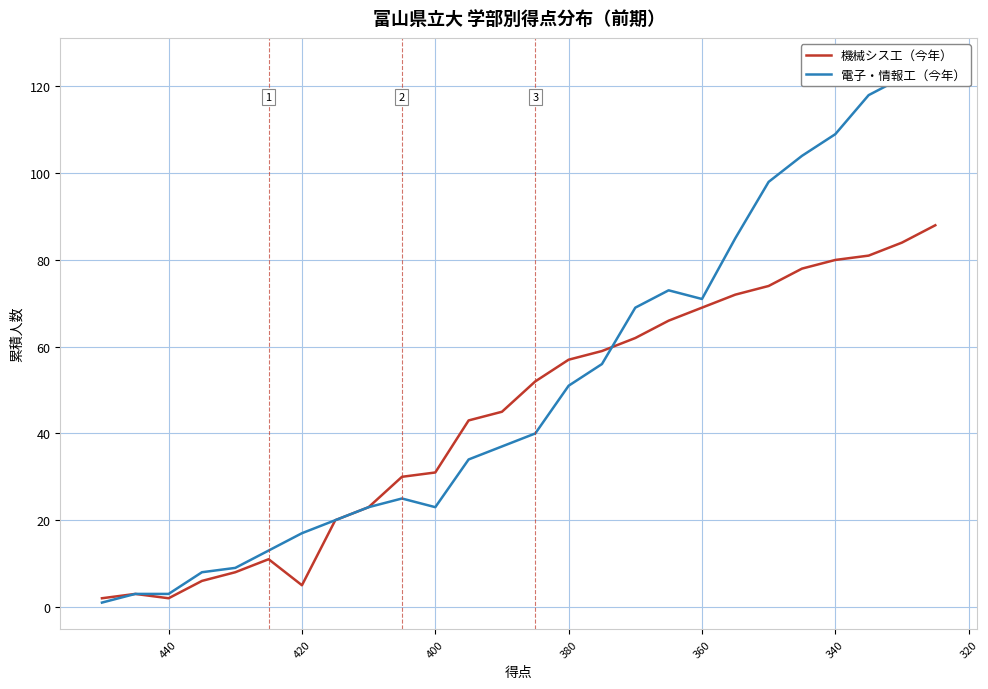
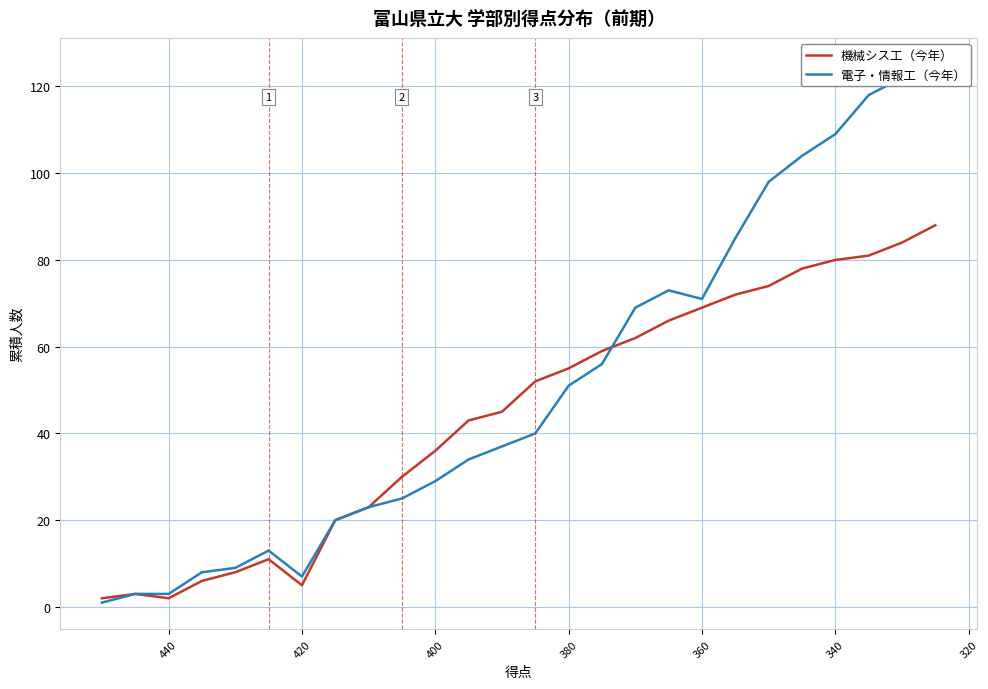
  {
    "機械シス工（今年）": {
      "440": 2,
      "420": 5,
-     "400": 31,
-     "380": 57,
+     "400": 36,
+     "380": 55,
      "360": 69,
      "340": 80
    },
    "電子・情報工（今年）": {
      "440": 3,
-     "420": 17,
-     "400": 23,
+     "420": 7,
+     "400": 29,
      "380": 51,
      "360": 71,
      "340": 109
    }
  }
